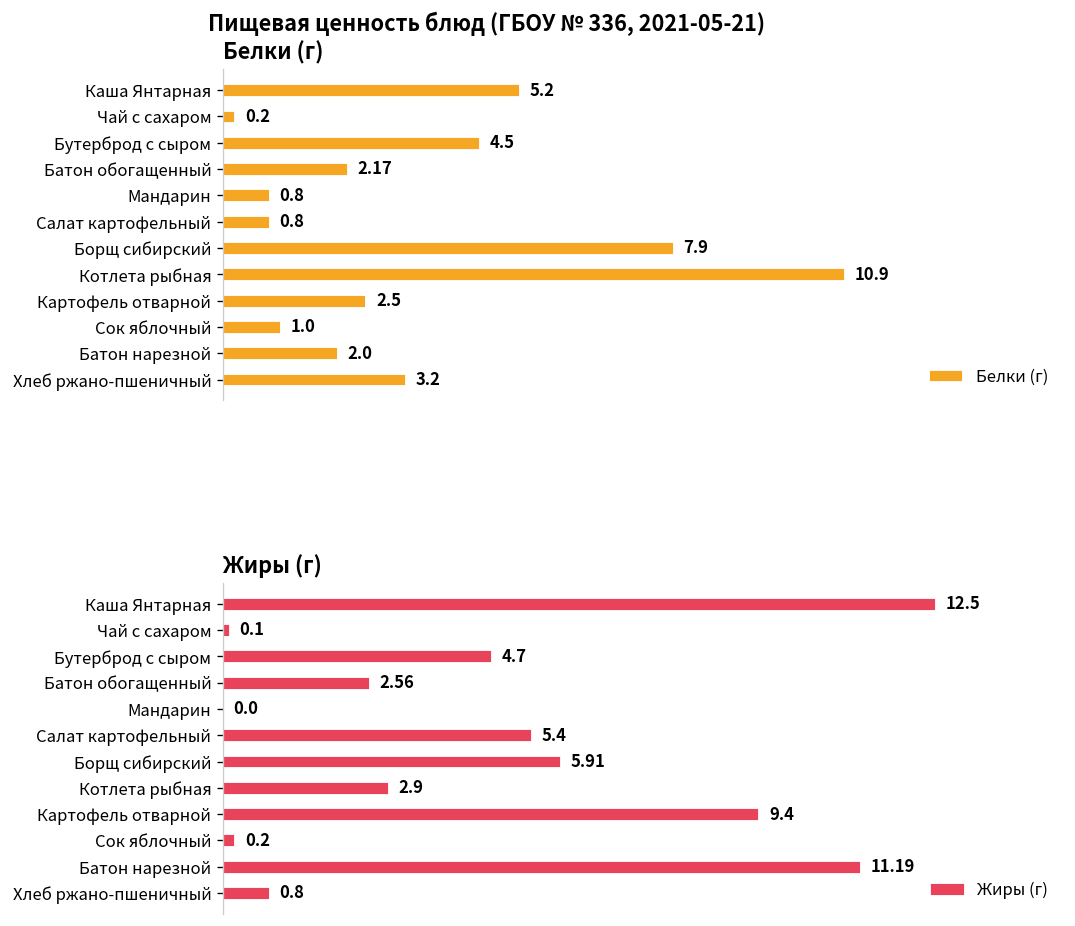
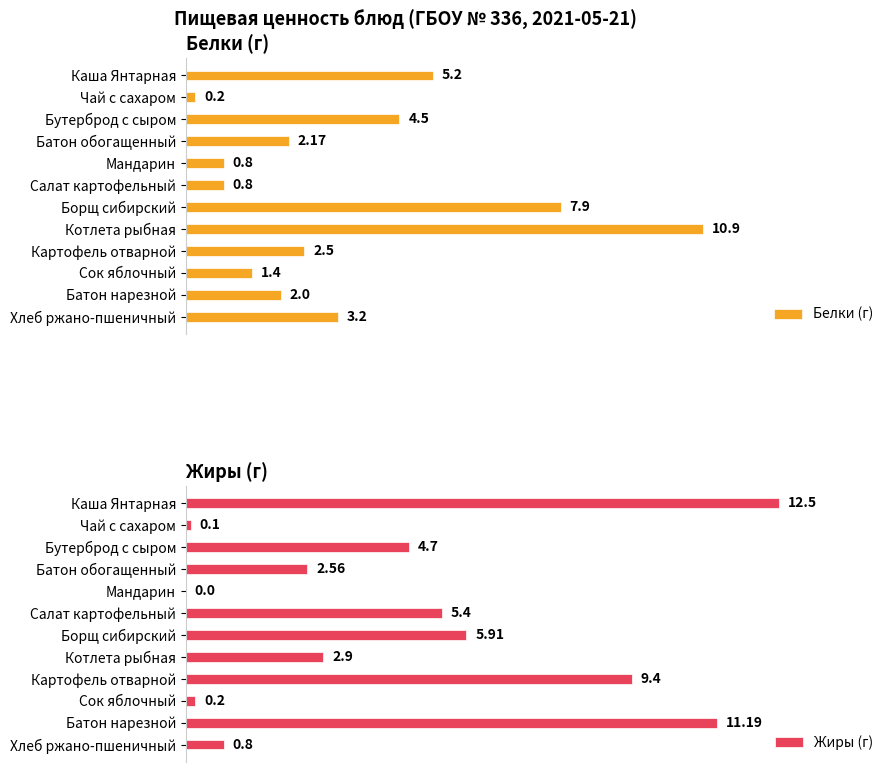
  {
    "Белки (г)": {
      "Каша Янтарная": 5.2,
      "Чай с сахаром": 0.2,
      "Бутерброд с сыром": 4.5,
      "Батон обогащенный": 2.17,
      "Мандарин": 0.8,
      "Салат картофельный": 0.8,
      "Борщ сибирский": 7.9,
      "Котлета рыбная": 10.9,
      "Картофель отварной": 2.5,
-     "Сок яблочный": 1.0,
+     "Сок яблочный": 1.4,
      "Батон нарезной": 2.0,
      "Хлеб ржано-пшеничный": 3.2
    },
    "Жиры (г)": {
      "Каша Янтарная": 12.5,
      "Чай с сахаром": 0.1,
      "Бутерброд с сыром": 4.7,
      "Батон обогащенный": 2.56,
      "Мандарин": 0.0,
      "Салат картофельный": 5.4,
      "Борщ сибирский": 5.91,
      "Котлета рыбная": 2.9,
      "Картофель отварной": 9.4,
      "Сок яблочный": 0.2,
      "Батон нарезной": 11.19,
      "Хлеб ржано-пшеничный": 0.8
    }
  }
